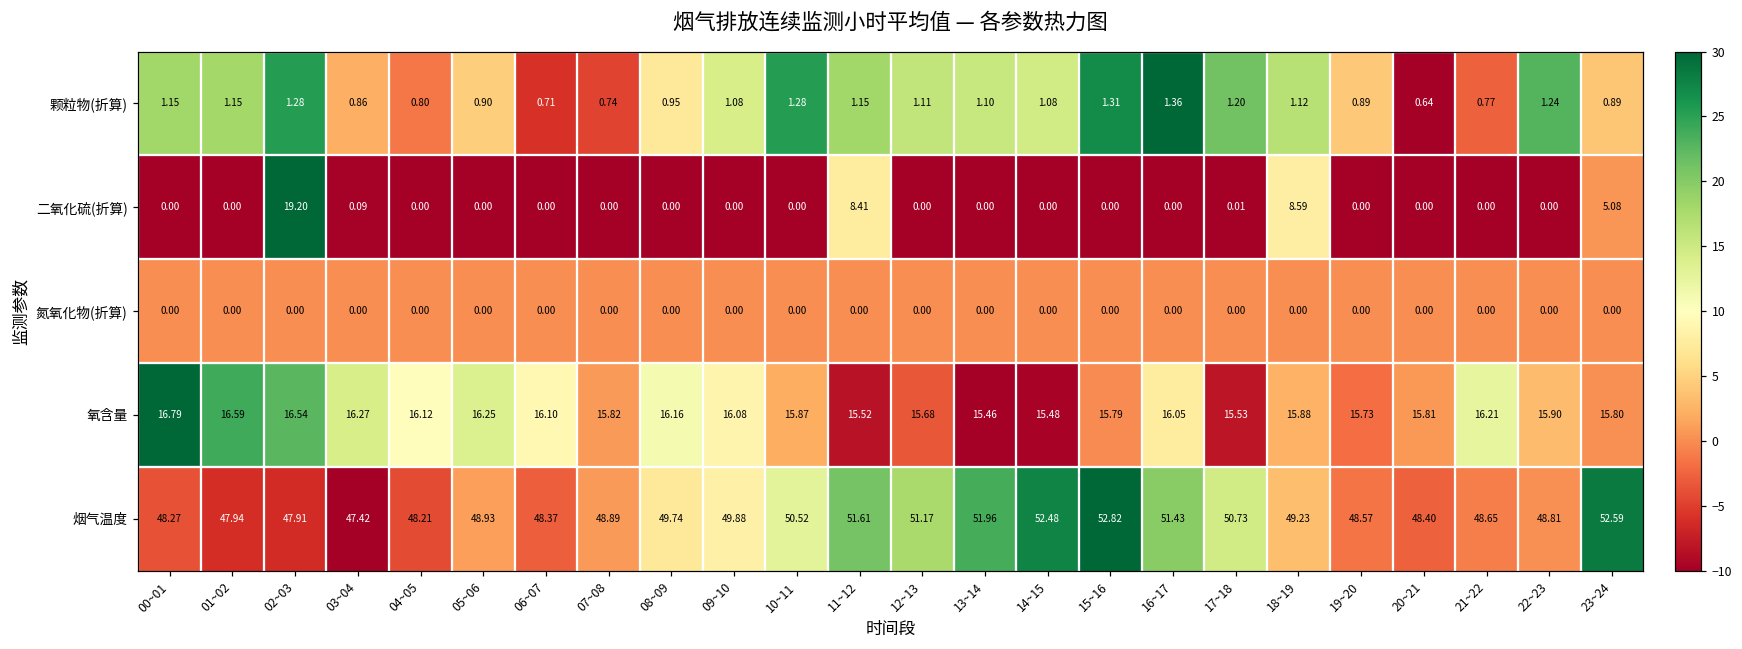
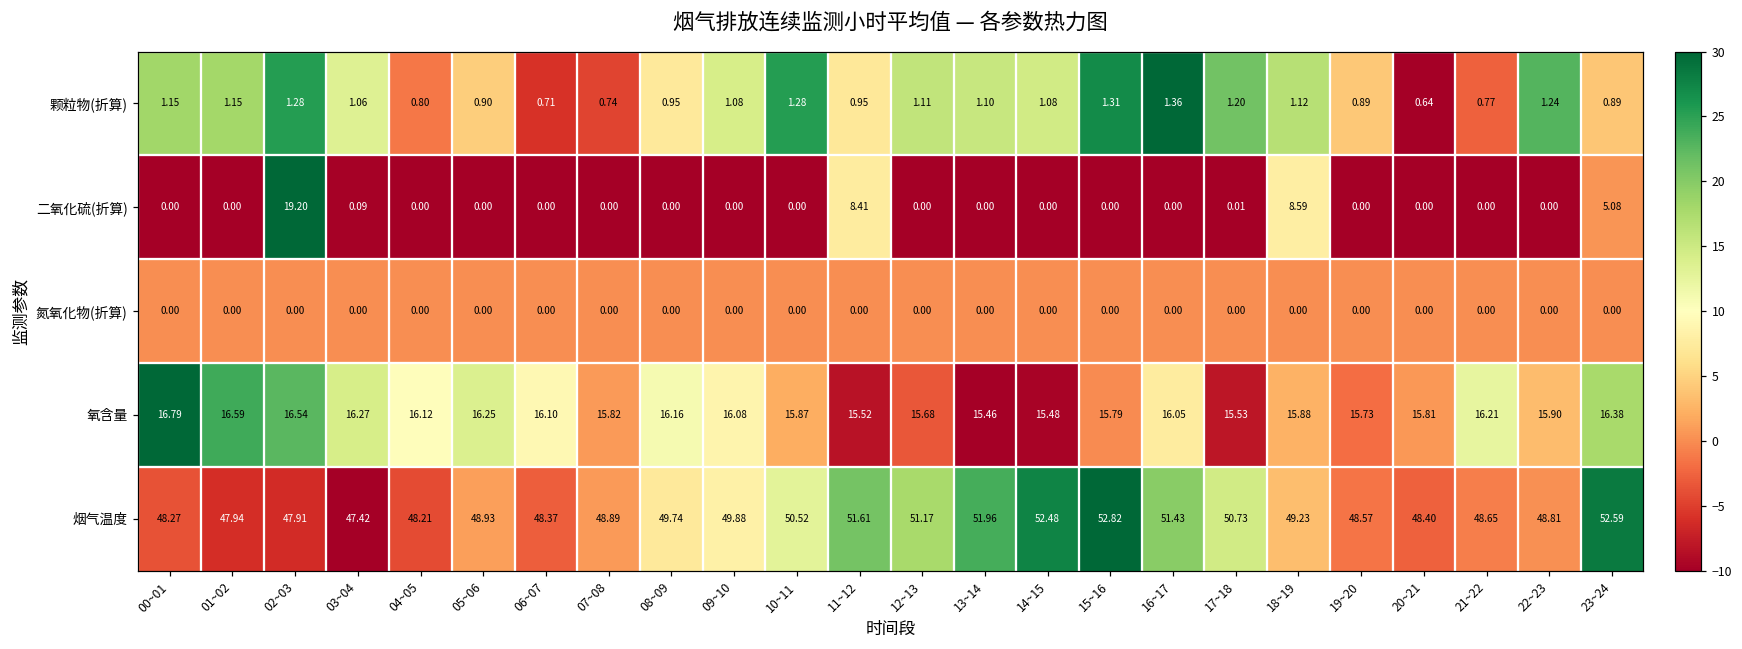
  {
    "颗粒物(折算)": {
      "00~01": 1.15,
      "01~02": 1.15,
      "02~03": 1.28,
-     "03~04": 0.86,
+     "03~04": 1.06,
      "04~05": 0.80,
      "05~06": 0.90,
      "06~07": 0.71,
      "07~08": 0.74,
      "08~09": 0.95,
      "09~10": 1.08,
      "10~11": 1.28,
-     "11~12": 1.15,
+     "11~12": 0.95,
      "12~13": 1.11,
      "13~14": 1.10,
      "14~15": 1.08,
      "15~16": 1.31,
      "16~17": 1.36,
      "17~18": 1.20,
      "18~19": 1.12,
      "19~20": 0.89,
      "20~21": 0.64,
      "21~22": 0.77,
      "22~23": 1.24,
      "23~24": 0.89
    },
    "二氧化硫(折算)": {
      "00~01": 0.00,
      "01~02": 0.00,
      "02~03": 19.20,
      "03~04": 0.09,
      "04~05": 0.00,
      "05~06": 0.00,
      "06~07": 0.00,
      "07~08": 0.00,
      "08~09": 0.00,
      "09~10": 0.00,
      "10~11": 0.00,
      "11~12": 8.41,
      "12~13": 0.00,
      "13~14": 0.00,
      "14~15": 0.00,
      "15~16": 0.00,
      "16~17": 0.00,
      "17~18": 0.01,
      "18~19": 8.59,
      "19~20": 0.00,
      "20~21": 0.00,
      "21~22": 0.00,
      "22~23": 0.00,
      "23~24": 5.08
    },
    "氮氧化物(折算)": {
      "00~01": 0.00,
      "01~02": 0.00,
      "02~03": 0.00,
      "03~04": 0.00,
      "04~05": 0.00,
      "05~06": 0.00,
      "06~07": 0.00,
      "07~08": 0.00,
      "08~09": 0.00,
      "09~10": 0.00,
      "10~11": 0.00,
      "11~12": 0.00,
      "12~13": 0.00,
      "13~14": 0.00,
      "14~15": 0.00,
      "15~16": 0.00,
      "16~17": 0.00,
      "17~18": 0.00,
      "18~19": 0.00,
      "19~20": 0.00,
      "20~21": 0.00,
      "21~22": 0.00,
      "22~23": 0.00,
      "23~24": 0.00
    },
    "氧含量": {
      "00~01": 16.79,
      "01~02": 16.59,
      "02~03": 16.54,
      "03~04": 16.27,
      "04~05": 16.12,
      "05~06": 16.25,
      "06~07": 16.10,
      "07~08": 15.82,
      "08~09": 16.16,
      "09~10": 16.08,
      "10~11": 15.87,
      "11~12": 15.52,
      "12~13": 15.68,
      "13~14": 15.46,
      "14~15": 15.48,
      "15~16": 15.79,
      "16~17": 16.05,
      "17~18": 15.53,
      "18~19": 15.88,
      "19~20": 15.73,
      "20~21": 15.81,
      "21~22": 16.21,
      "22~23": 15.90,
-     "23~24": 15.80
+     "23~24": 16.38
    },
    "烟气温度": {
      "00~01": 48.27,
      "01~02": 47.94,
      "02~03": 47.91,
      "03~04": 47.42,
      "04~05": 48.21,
      "05~06": 48.93,
      "06~07": 48.37,
      "07~08": 48.89,
      "08~09": 49.74,
      "09~10": 49.88,
      "10~11": 50.52,
      "11~12": 51.61,
      "12~13": 51.17,
      "13~14": 51.96,
      "14~15": 52.48,
      "15~16": 52.82,
      "16~17": 51.43,
      "17~18": 50.73,
      "18~19": 49.23,
      "19~20": 48.57,
      "20~21": 48.40,
      "21~22": 48.65,
      "22~23": 48.81,
      "23~24": 52.59
    }
  }
